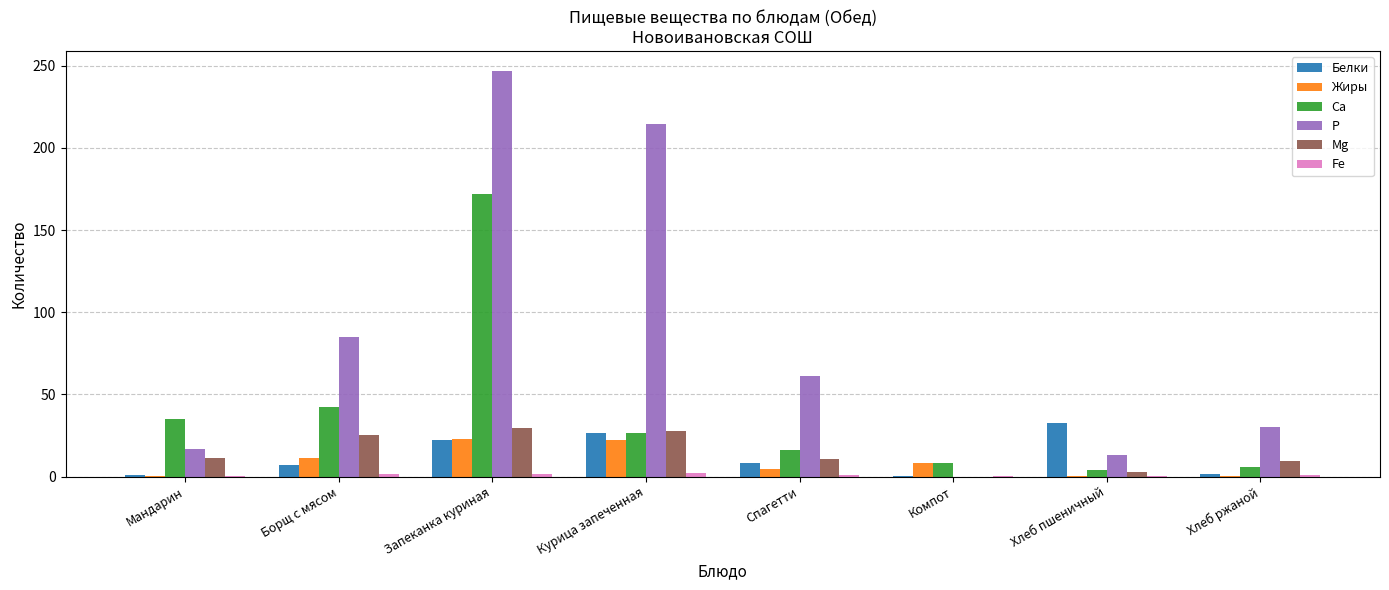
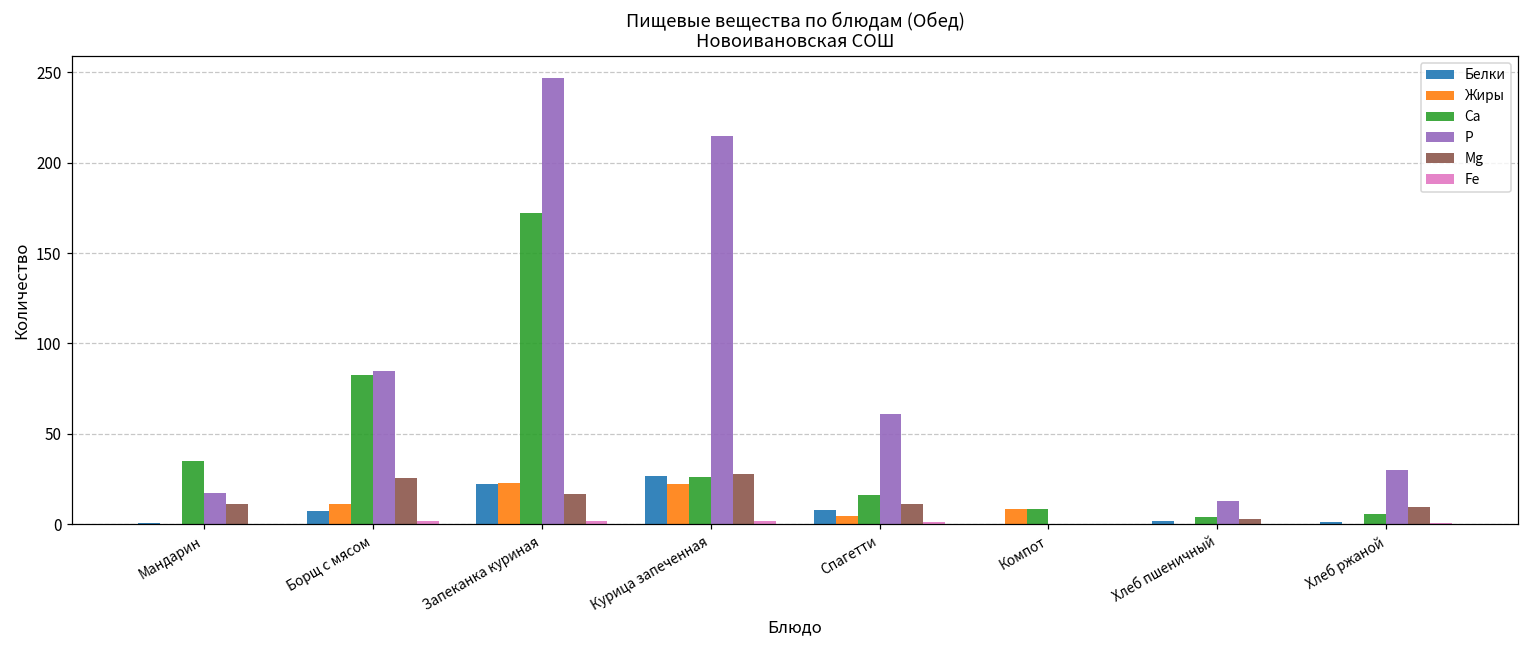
  {
    "Белки": {
      "Борщ с мясом": 7,
      "Запеканка куриная": 22,
      "Курица запеченная": 27,
      "Спагетти": 8,
-     "Хлеб пшеничный": 33
+     "Хлеб пшеничный": 2
    },
    "Жиры": {
      "Борщ с мясом": 11,
      "Запеканка куриная": 23,
      "Курица запеченная": 22,
      "Спагетти": 5,
      "Компот": 8
    },
    "Ca": {
      "Мандарин": 35,
-     "Борщ с мясом": 42,
+     "Борщ с мясом": 82,
      "Запеканка куриная": 172,
      "Курица запеченная": 26,
      "Спагетти": 16,
      "Компот": 8,
      "Хлеб пшеничный": 4,
      "Хлеб ржаной": 6
    },
    "P": {
      "Мандарин": 17,
      "Борщ с мясом": 85,
      "Запеканка куриная": 247,
      "Курица запеченная": 215,
      "Спагетти": 61,
      "Компот": 0,
      "Хлеб пшеничный": 13,
      "Хлеб ржаной": 30
    },
    "Mg": {
      "Мандарин": 11,
      "Борщ с мясом": 25,
-     "Запеканка куриная": 29,
+     "Запеканка куриная": 17,
      "Курица запеченная": 28,
      "Спагетти": 11,
      "Компот": 0,
      "Хлеб пшеничный": 3,
      "Хлеб ржаной": 9
    },
    "Fe": {
      "Борщ с мясом": 2,
      "Запеканка куриная": 2,
      "Курица запеченная": 2
    }
  }
